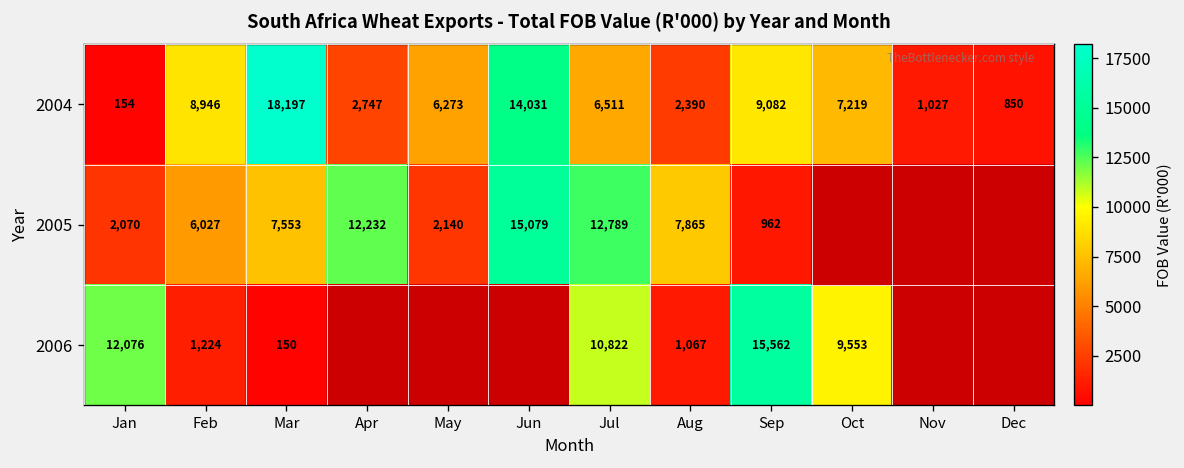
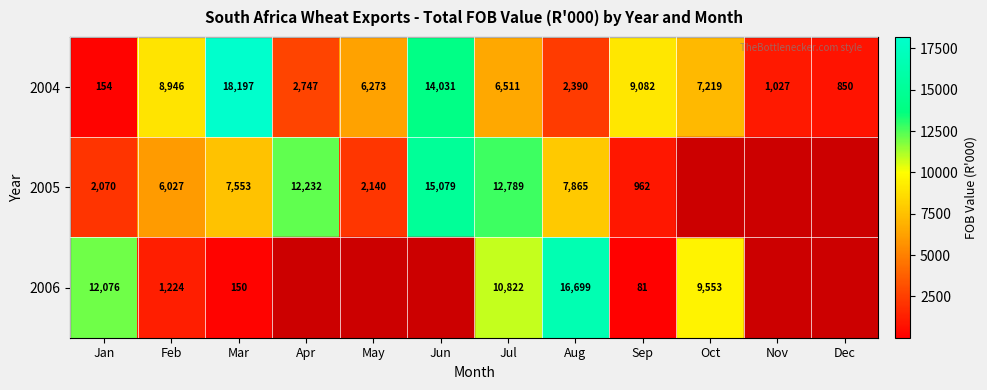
  {
    "2004": {
      "Jan": "154",
      "Feb": "8,946",
      "Mar": "18,197",
      "Apr": "2,747",
      "May": "6,273",
      "Jun": "14,031",
      "Jul": "6,511",
      "Aug": "2,390",
      "Sep": "9,082",
      "Oct": "7,219",
      "Dec": "850"
    },
    "2005": {
      "Jan": "2,070",
      "Feb": "6,027",
      "Mar": "7,553",
      "Apr": "12,232",
      "May": "2,140",
      "Jun": "15,079",
      "Jul": "12,789",
      "Aug": "7,865",
      "Sep": "962"
    },
    "2006": {
      "Jan": "12,076",
      "Feb": "1,224",
      "Mar": "150",
      "Jul": "10,822",
-     "Aug": "1,067",
-     "Sep": "15,562",
+     "Aug": "16,699",
+     "Sep": "81",
      "Oct": "9,553"
    }
  }
